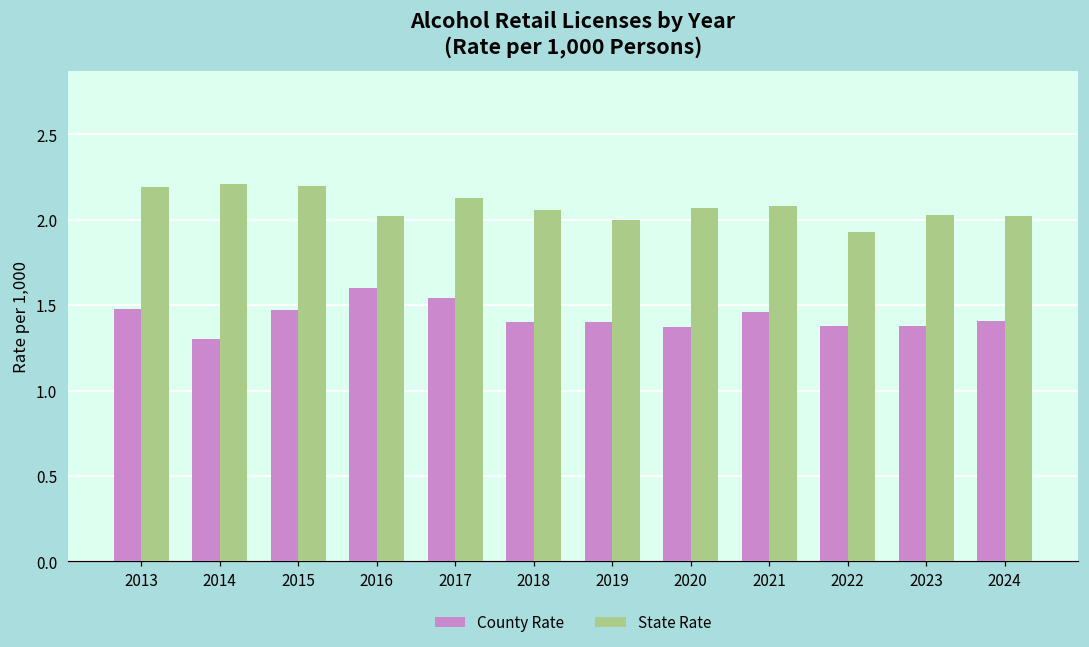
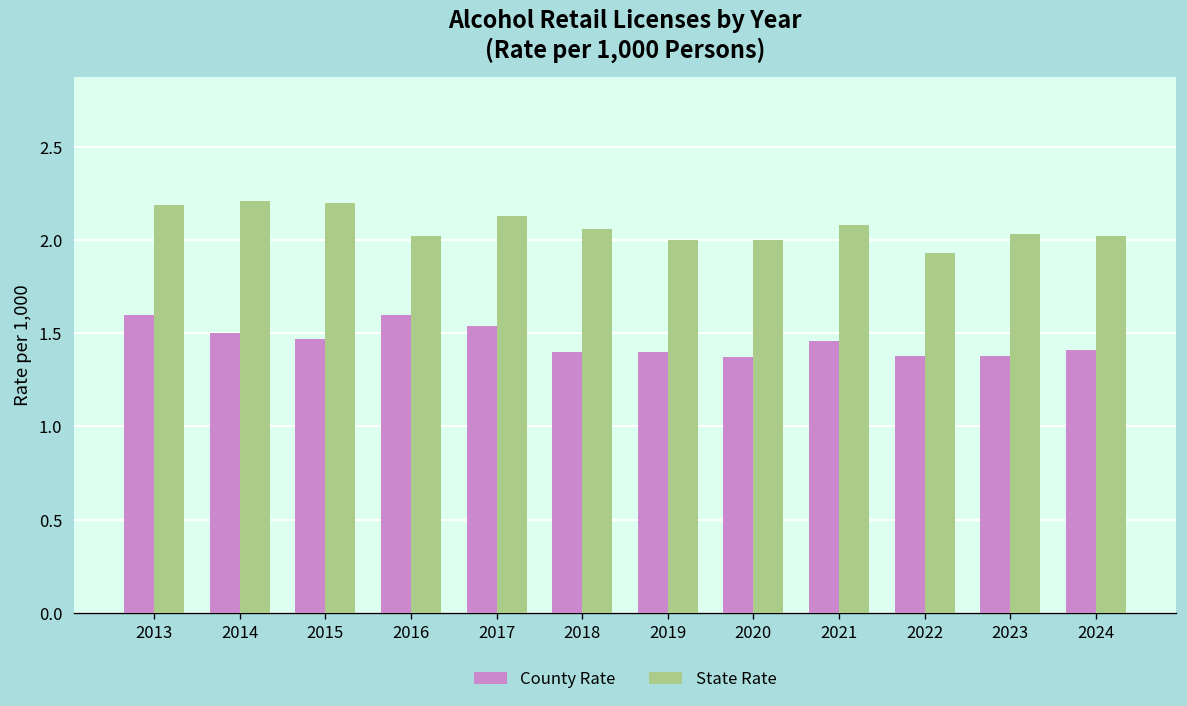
  {
    "County Rate": {
-     "2013": 1.48,
-     "2014": 1.3,
+     "2013": 1.60,
+     "2014": 1.5,
      "2015": 1.47,
      "2016": 1.60,
      "2017": 1.54,
      "2018": 1.40,
      "2019": 1.40,
      "2020": 1.37,
      "2021": 1.46,
      "2022": 1.38,
      "2023": 1.38,
      "2024": 1.41
    },
    "State Rate": {
      "2013": 2.19,
      "2014": 2.21,
      "2015": 2.20,
      "2016": 2.02,
      "2017": 2.13,
      "2018": 2.06,
      "2019": 2.00,
-     "2020": 2.07,
+     "2020": 2.00,
      "2021": 2.08,
      "2022": 1.93,
      "2023": 2.03,
      "2024": 2.02
    }
  }
